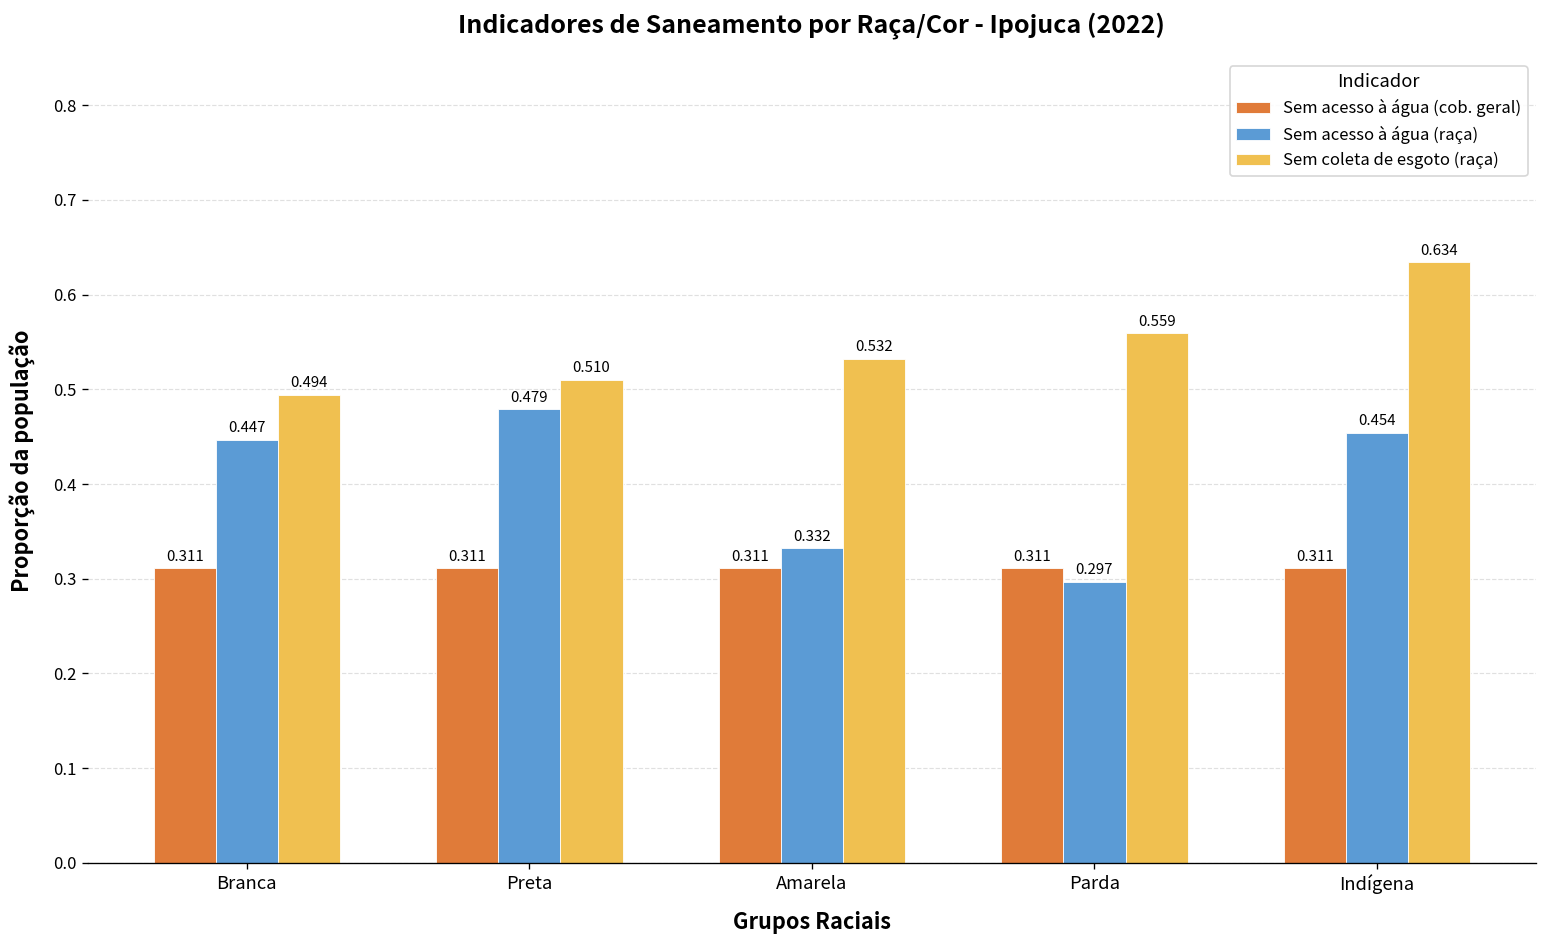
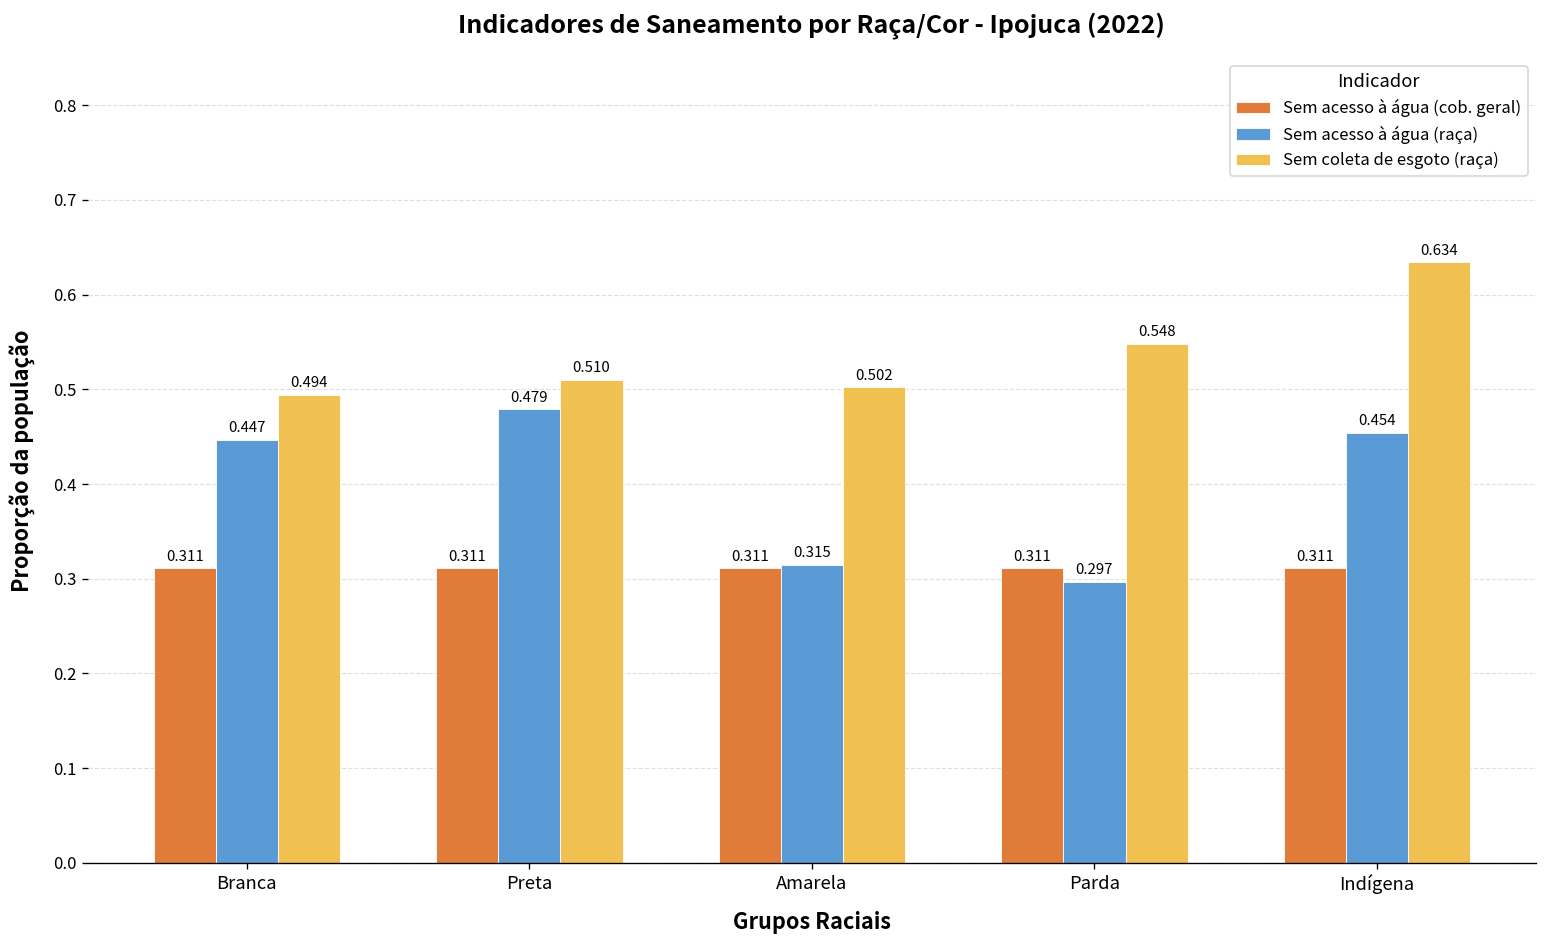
  {
    "Sem acesso à água (cob. geral)": {
      "Branca": 0.311,
      "Preta": 0.311,
      "Amarela": 0.311,
      "Parda": 0.311,
      "Indígena": 0.311
    },
    "Sem acesso à água (raça)": {
      "Branca": 0.447,
      "Preta": 0.479,
-     "Amarela": 0.332,
+     "Amarela": 0.315,
      "Parda": 0.297,
      "Indígena": 0.454
    },
    "Sem coleta de esgoto (raça)": {
      "Branca": 0.494,
      "Preta": 0.510,
-     "Amarela": 0.532,
-     "Parda": 0.559,
+     "Amarela": 0.502,
+     "Parda": 0.548,
      "Indígena": 0.634
    }
  }
